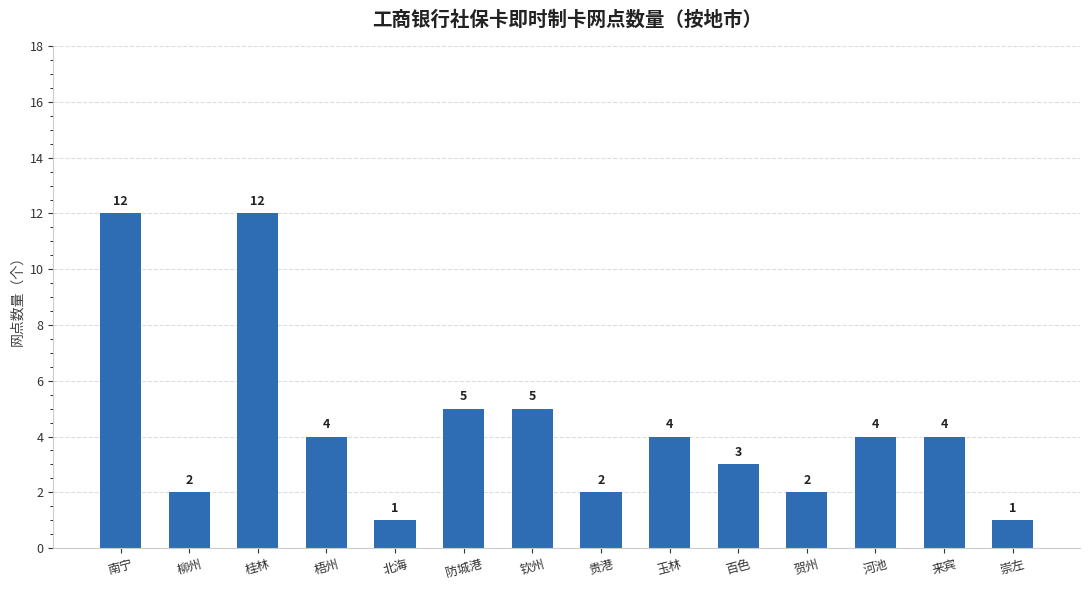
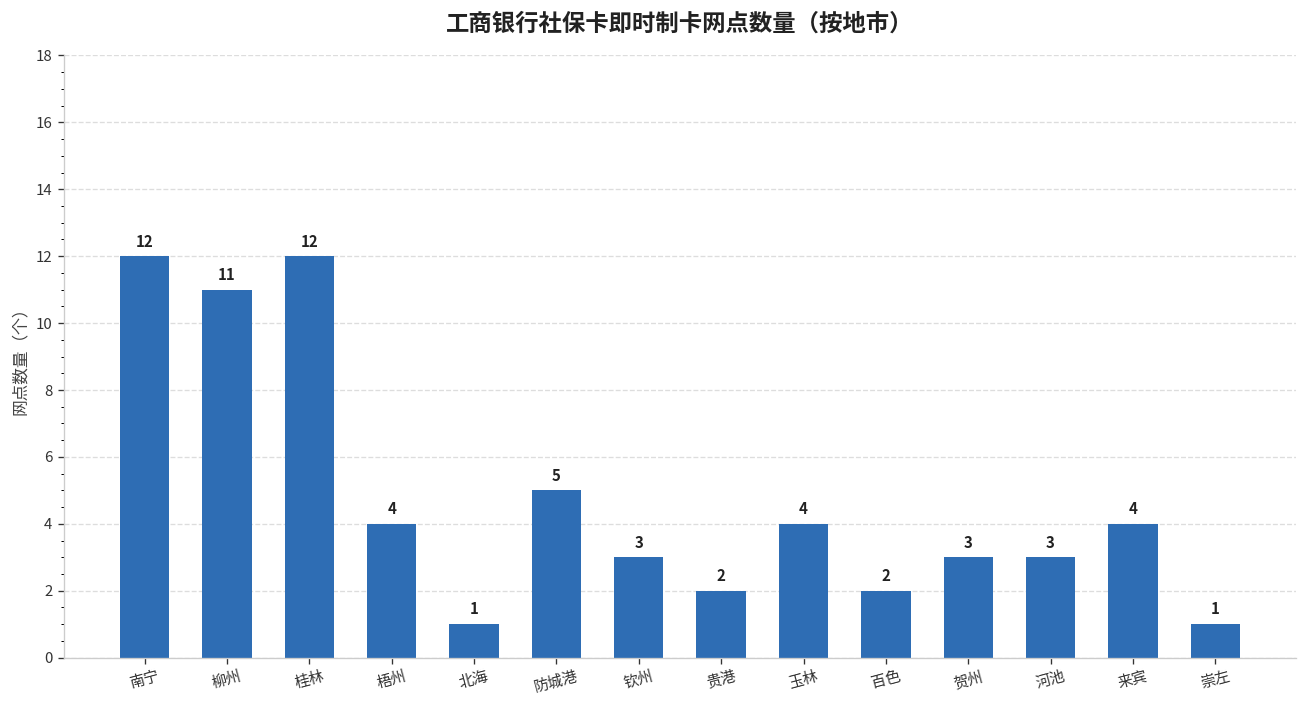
  {
    "南宁": 12,
-   "柳州": 2,
+   "柳州": 11,
    "桂林": 12,
    "梧州": 4,
    "北海": 1,
    "防城港": 5,
-   "钦州": 5,
+   "钦州": 3,
    "贵港": 2,
    "玉林": 4,
-   "百色": 3,
-   "贺州": 2,
-   "河池": 4,
+   "百色": 2,
+   "贺州": 3,
+   "河池": 3,
    "来宾": 4,
    "崇左": 1
  }
